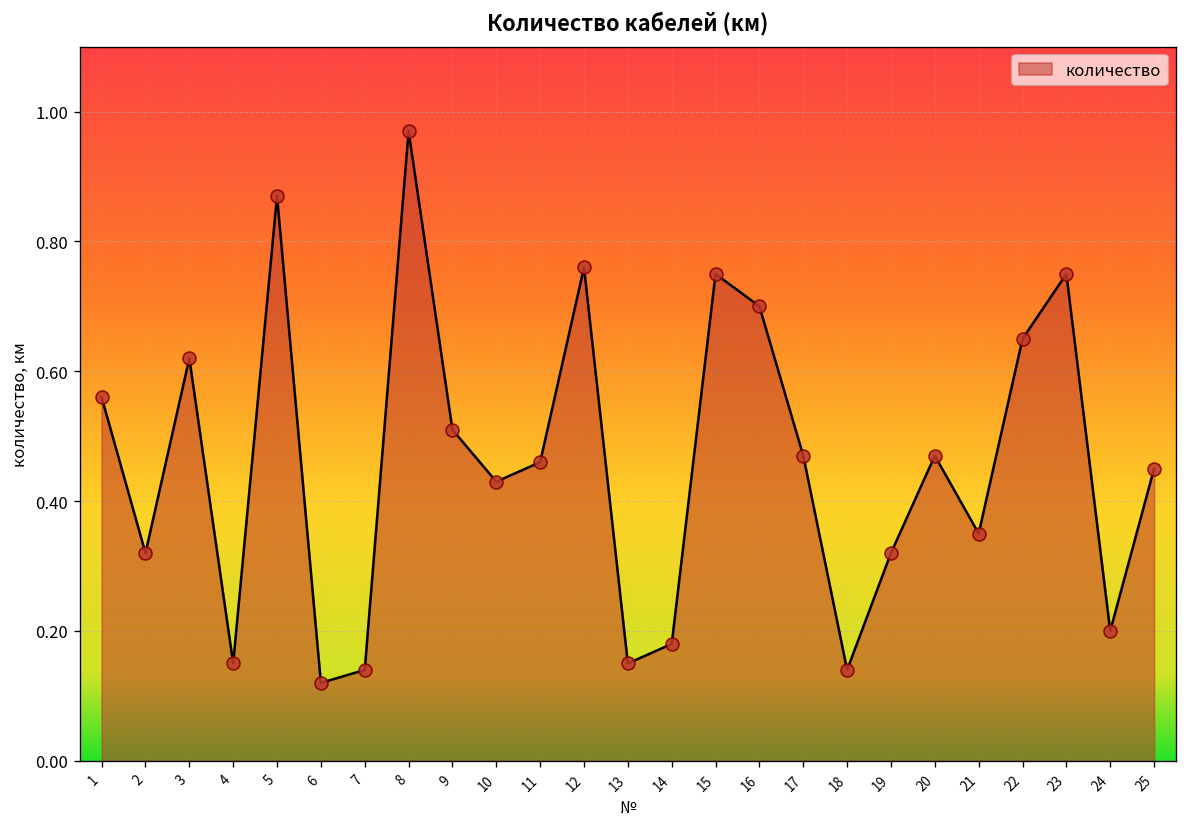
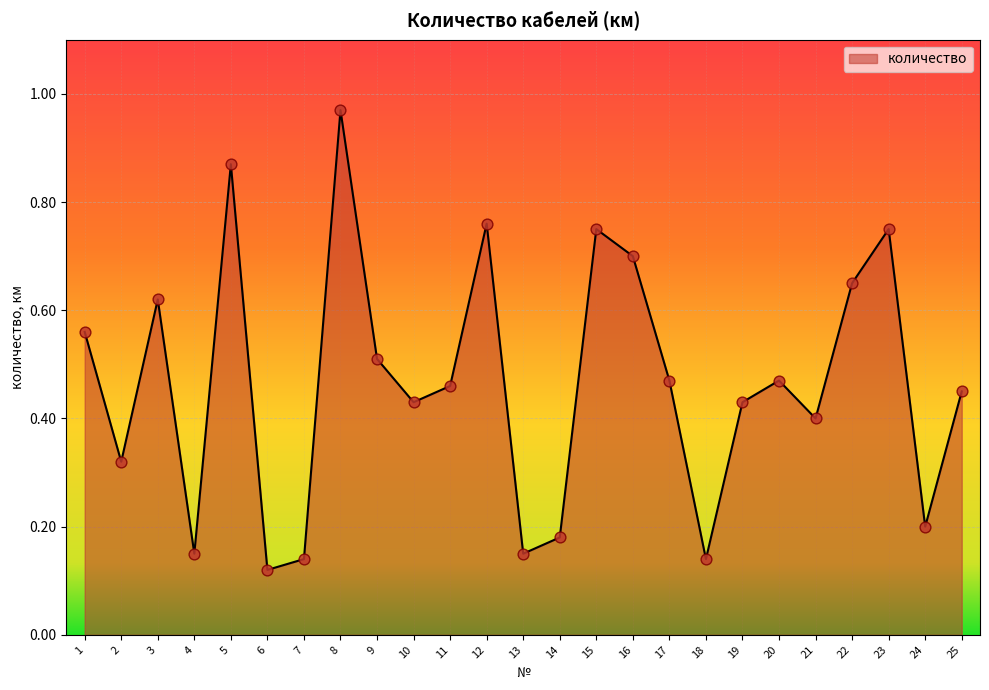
  {
    "1": 0.56,
    "2": 0.32,
    "3": 0.62,
    "4": 0.15,
    "5": 0.87,
    "6": 0.12,
    "7": 0.14,
    "8": 0.97,
    "9": 0.51,
    "10": 0.43,
    "11": 0.46,
    "12": 0.76,
    "13": 0.15,
    "14": 0.18,
    "15": 0.75,
    "16": 0.70,
    "17": 0.47,
    "18": 0.14,
-   "19": 0.32,
+   "19": 0.43,
    "20": 0.47,
-   "21": 0.35,
+   "21": 0.40,
    "22": 0.65,
    "23": 0.75,
    "24": 0.20,
    "25": 0.45
  }
